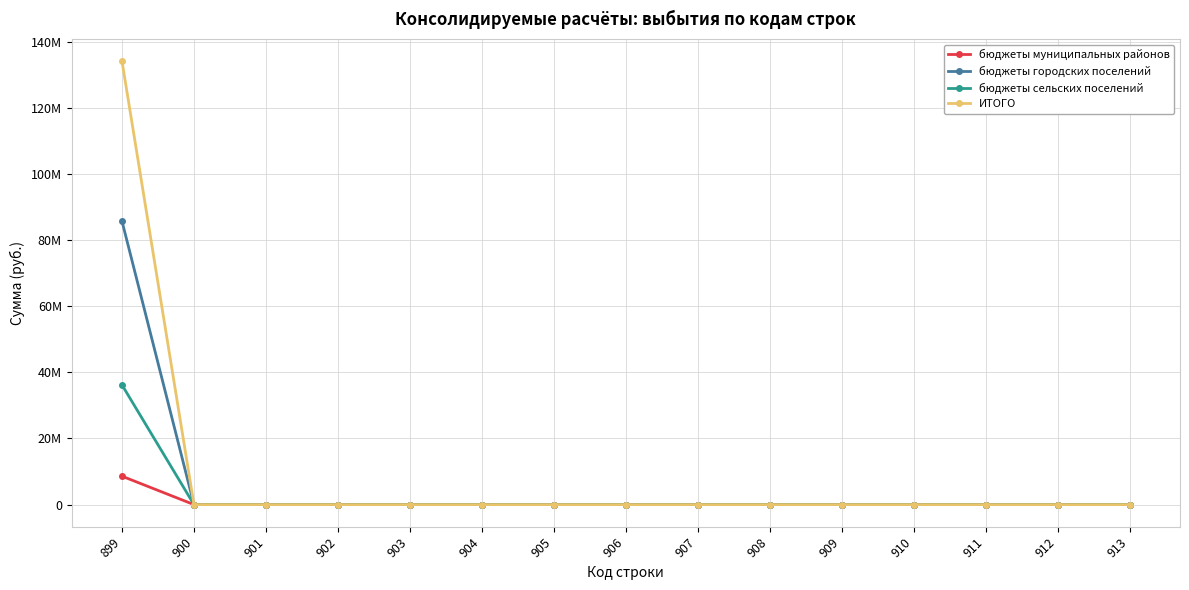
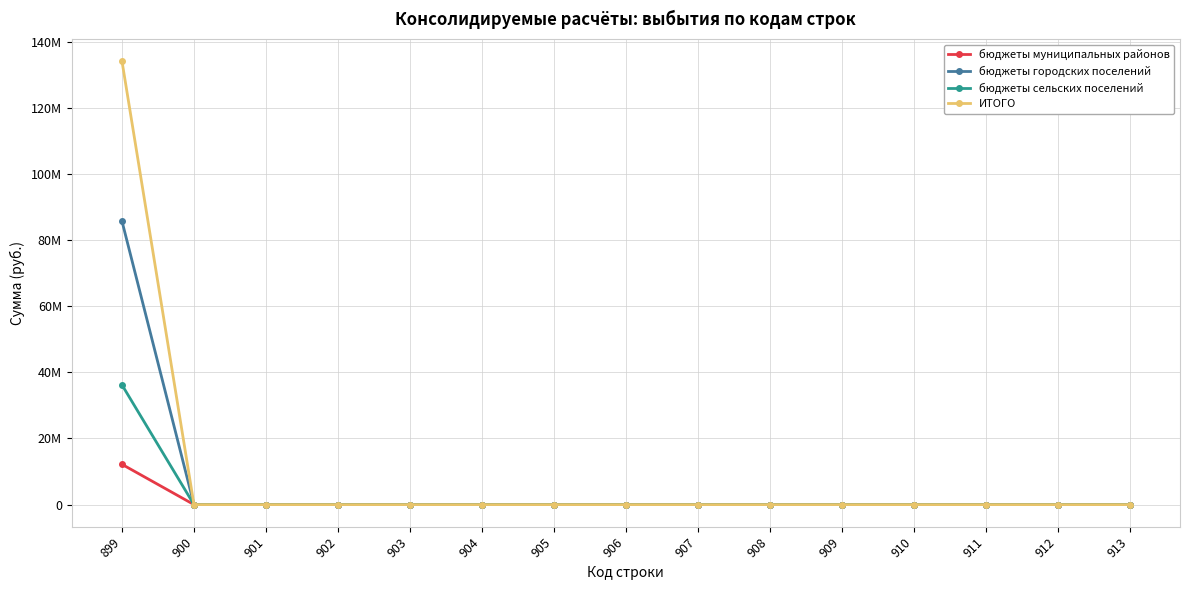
  {
    "бюджеты муниципальных районов": {
-     "899": 9000000
+     "899": 12000000
    },
    "ИТОГО": {
      "899": 134000000
    }
  }
